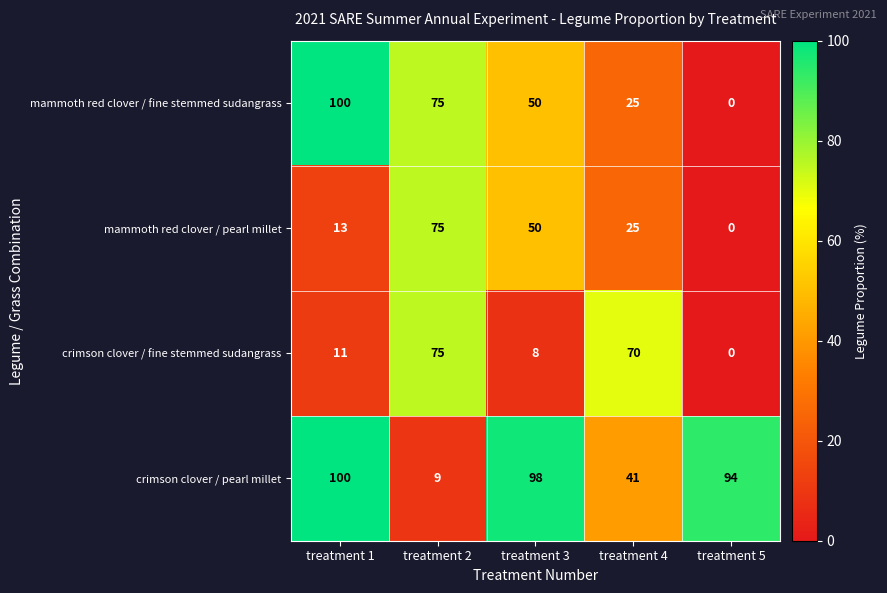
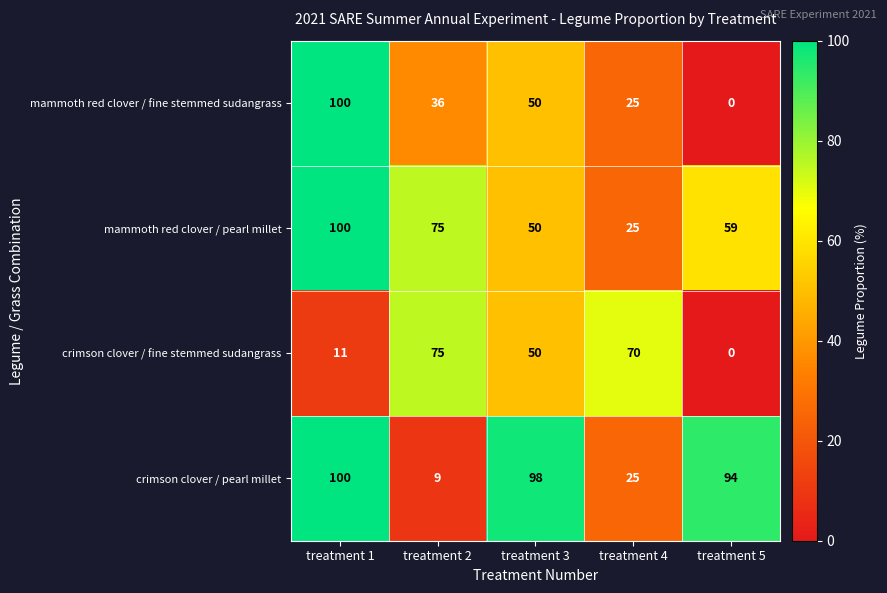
  {
    "mammoth red clover / fine stemmed sudangrass": {
      "treatment 1": 100,
-     "treatment 2": 75,
+     "treatment 2": 36,
      "treatment 3": 50,
      "treatment 4": 25,
      "treatment 5": 0
    },
    "mammoth red clover / pearl millet": {
-     "treatment 1": 13,
+     "treatment 1": 100,
      "treatment 2": 75,
      "treatment 3": 50,
      "treatment 4": 25,
-     "treatment 5": 0
+     "treatment 5": 59
    },
    "crimson clover / fine stemmed sudangrass": {
      "treatment 1": 11,
      "treatment 2": 75,
-     "treatment 3": 8,
+     "treatment 3": 50,
      "treatment 4": 70,
      "treatment 5": 0
    },
    "crimson clover / pearl millet": {
      "treatment 1": 100,
      "treatment 2": 9,
      "treatment 3": 98,
-     "treatment 4": 41,
+     "treatment 4": 25,
      "treatment 5": 94
    }
  }
